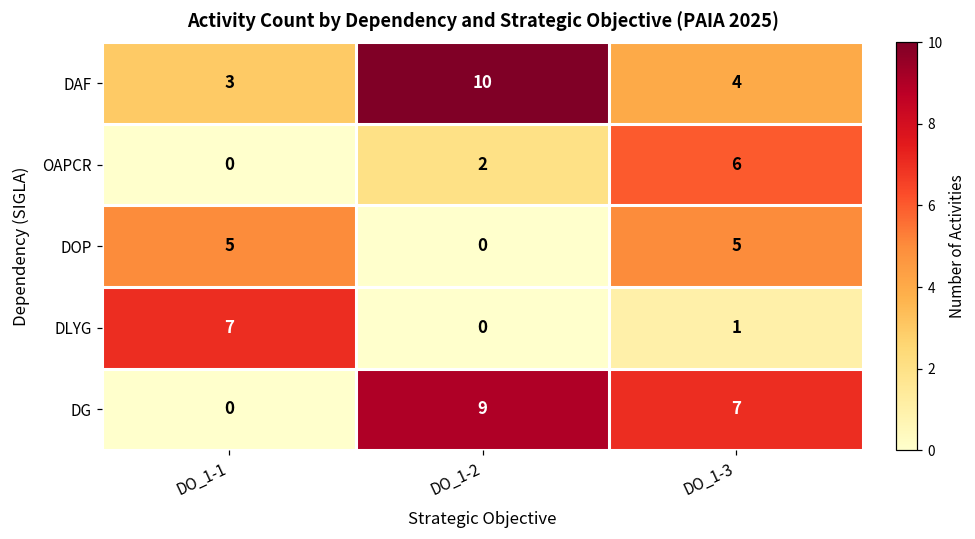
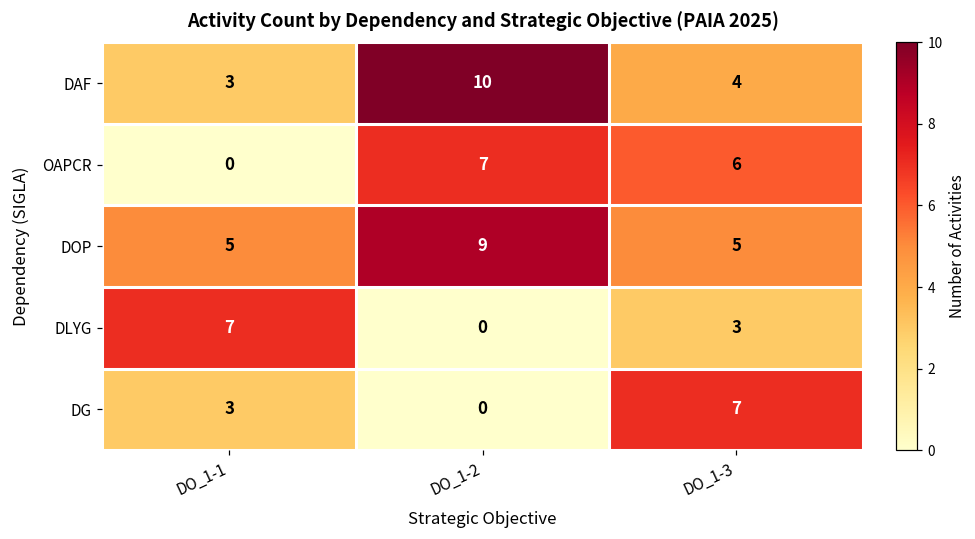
  {
    "DAF": {
      "DO_1-1": 3,
      "DO_1-2": 10,
      "DO_1-3": 4
    },
    "OAPCR": {
      "DO_1-1": 0,
-     "DO_1-2": 2,
+     "DO_1-2": 7,
      "DO_1-3": 6
    },
    "DOP": {
      "DO_1-1": 5,
-     "DO_1-2": 0,
+     "DO_1-2": 9,
      "DO_1-3": 5
    },
    "DLYG": {
      "DO_1-1": 7,
      "DO_1-2": 0,
-     "DO_1-3": 1
+     "DO_1-3": 3
    },
    "DG": {
-     "DO_1-1": 0,
-     "DO_1-2": 9,
+     "DO_1-1": 3,
+     "DO_1-2": 0,
      "DO_1-3": 7
    }
  }
